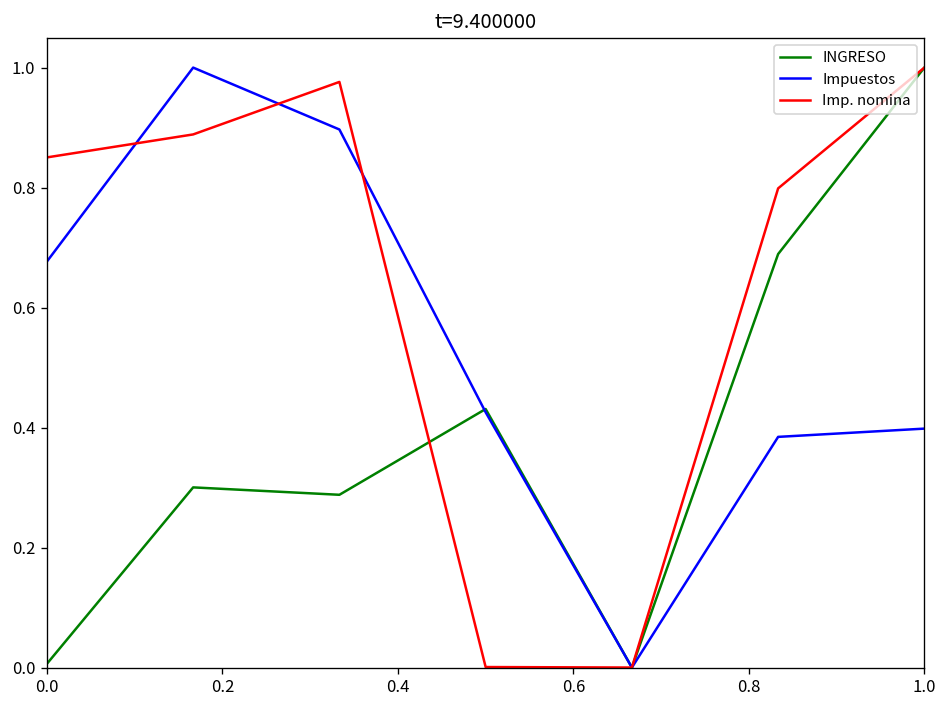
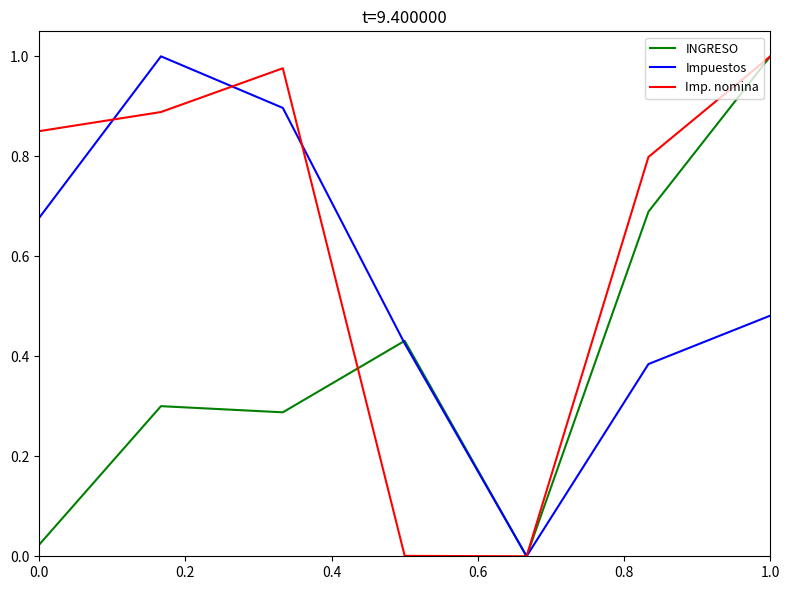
  {
    "INGRESO": {
-     "0.0": 0.01
+     "0.0": 0.02
    },
    "Impuestos": {
      "0.0": 0.68,
-     "1.0": 0.40
+     "1.0": 0.48
    },
    "Imp. nomina": {
      "0.0": 0.85
    }
  }
